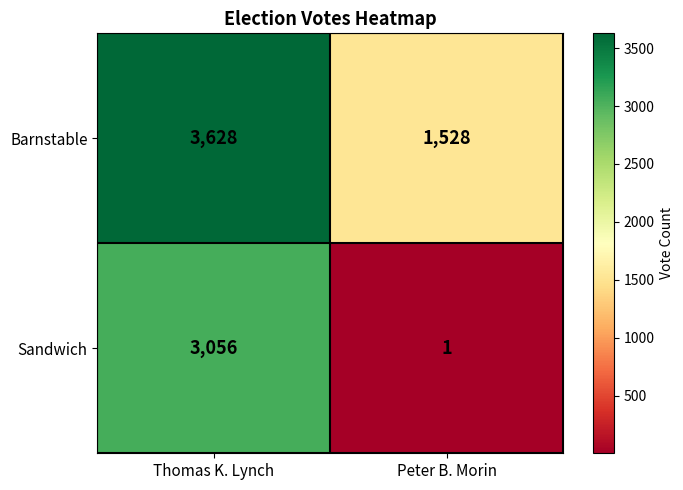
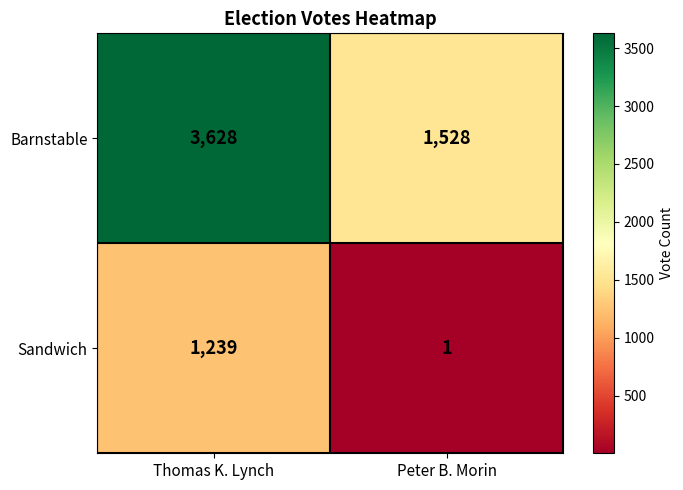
  {
    "Barnstable": {
      "Thomas K. Lynch": "3,628",
      "Peter B. Morin": "1,528"
    },
    "Sandwich": {
-     "Thomas K. Lynch": "3,056",
+     "Thomas K. Lynch": "1,239",
      "Peter B. Morin": "1"
    }
  }
